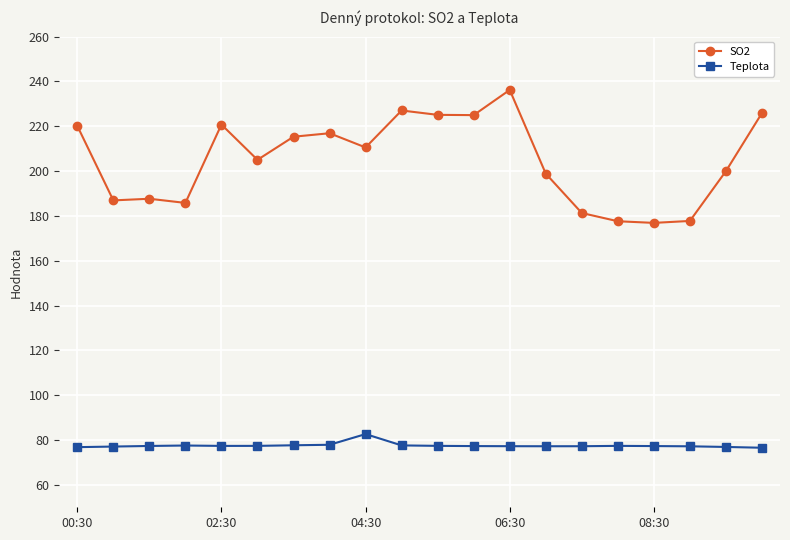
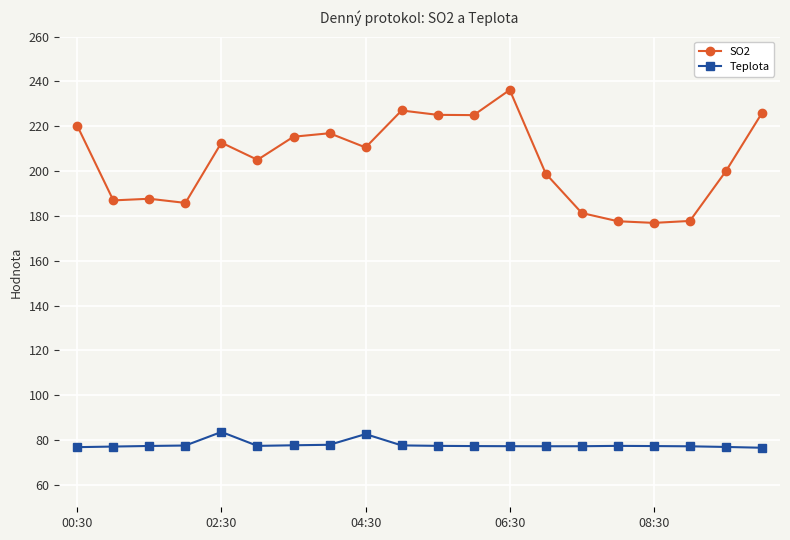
  {
    "SO2": {
      "00:30": 220,
-     "02:30": 221,
+     "02:30": 213,
      "04:30": 211,
      "06:30": 236,
      "08:30": 177
    },
    "Teplota": {
      "00:30": 77,
-     "02:30": 77,
+     "02:30": 84,
      "04:30": 83,
      "06:30": 77,
      "08:30": 77
    }
  }
